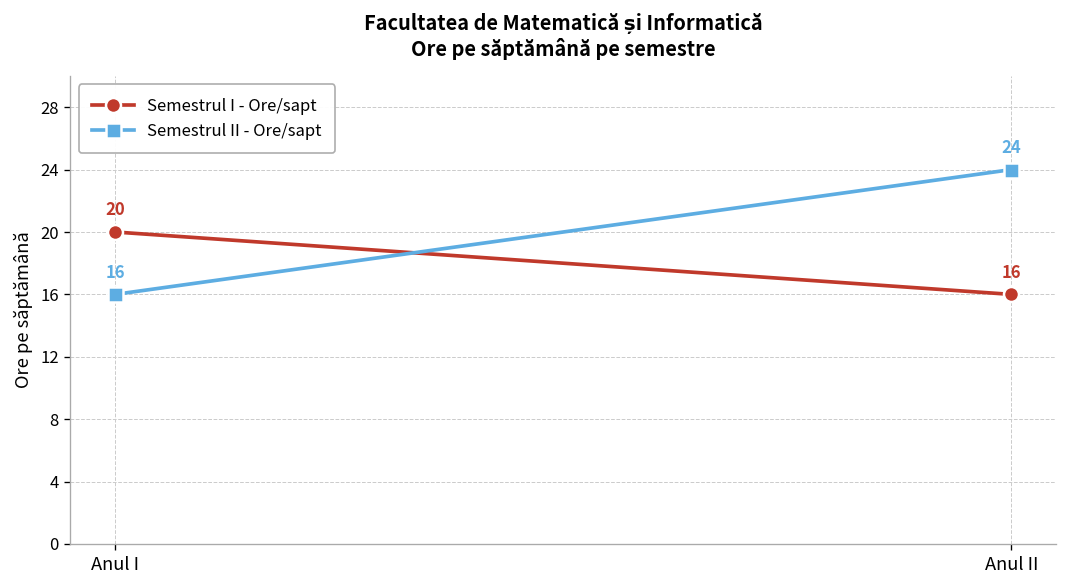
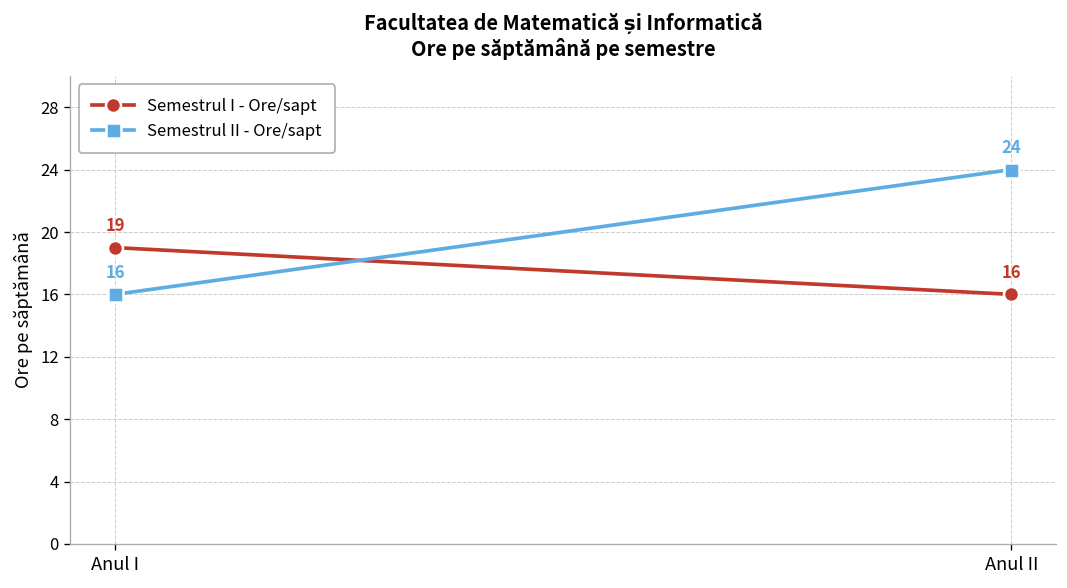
  {
    "Semestrul I - Ore/sapt": {
-     "Anul I": 20,
+     "Anul I": 19,
      "Anul II": 16
    },
    "Semestrul II - Ore/sapt": {
      "Anul I": 16,
      "Anul II": 24
    }
  }
